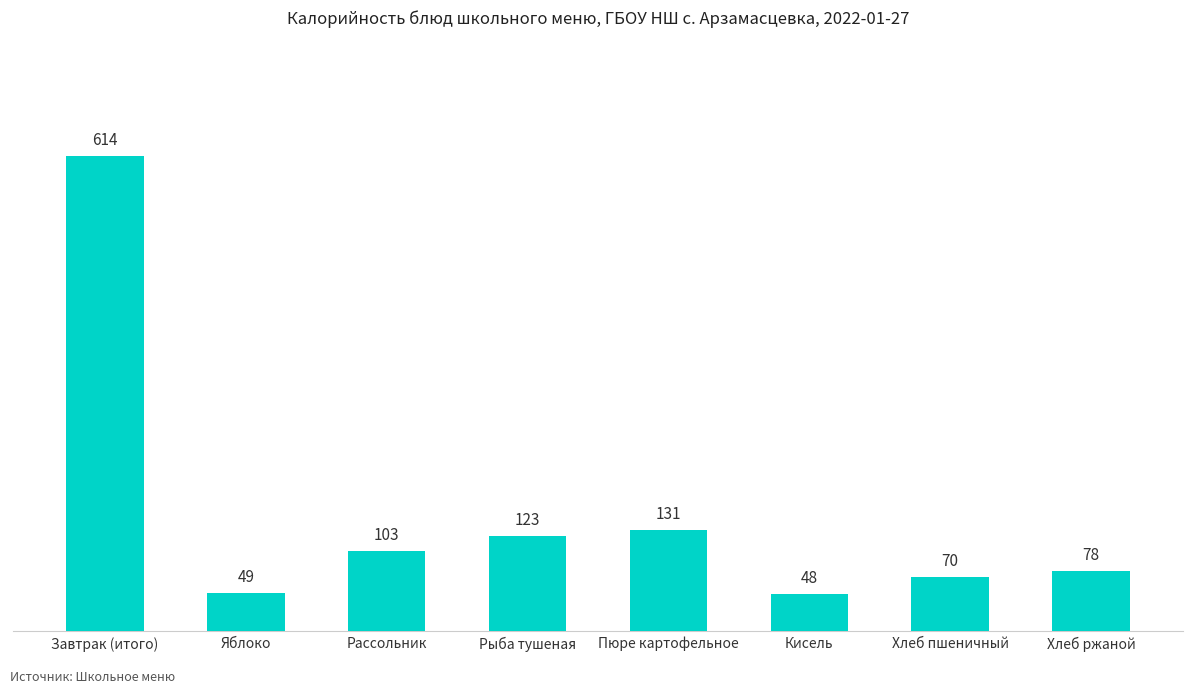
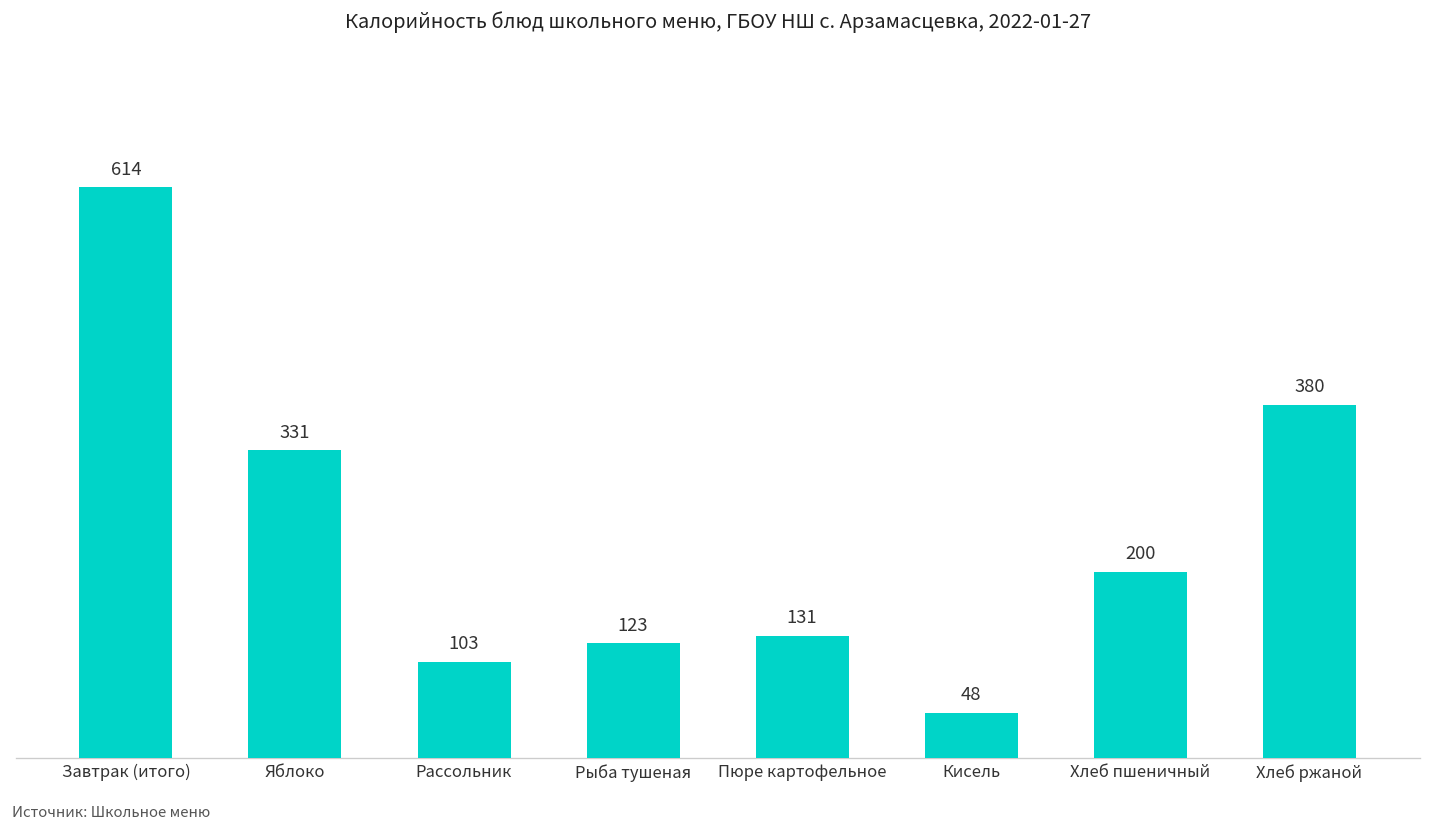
  {
    "Завтрак (итого)": 614,
-   "Яблоко": 49,
+   "Яблоко": 331,
    "Рассольник": 103,
    "Рыба тушеная": 123,
    "Пюре картофельное": 131,
    "Кисель": 48,
-   "Хлеб пшеничный": 70,
-   "Хлеб ржаной": 78
+   "Хлеб пшеничный": 200,
+   "Хлеб ржаной": 380
  }
